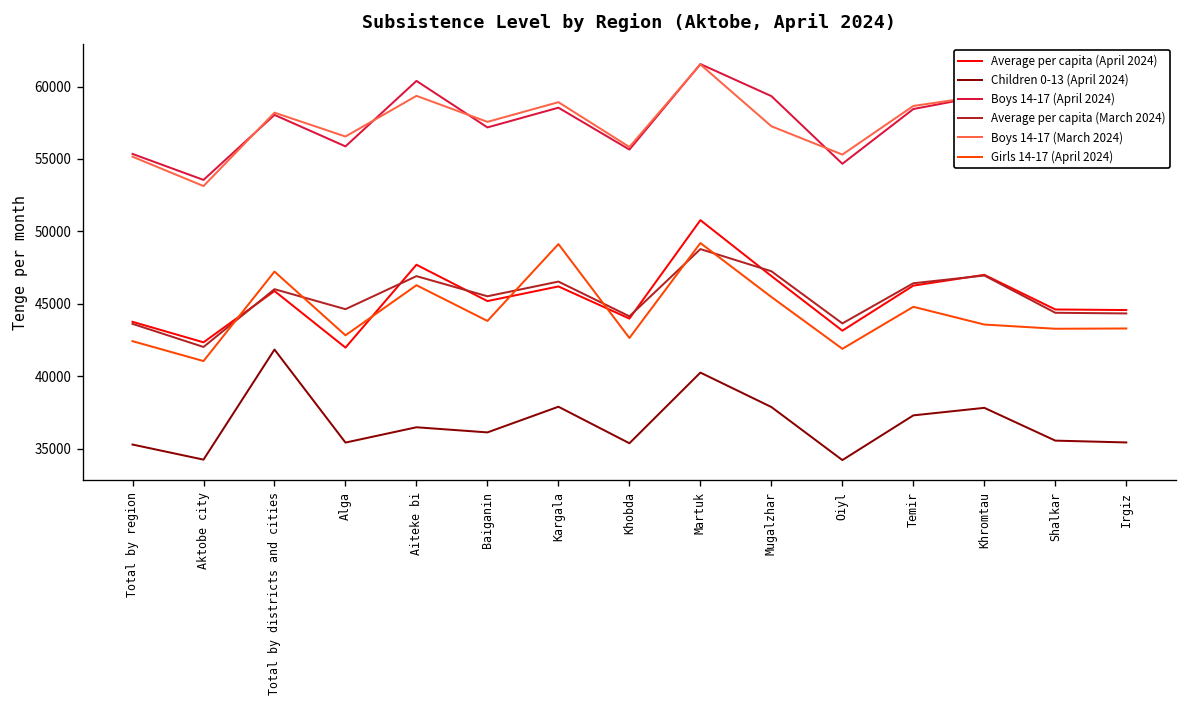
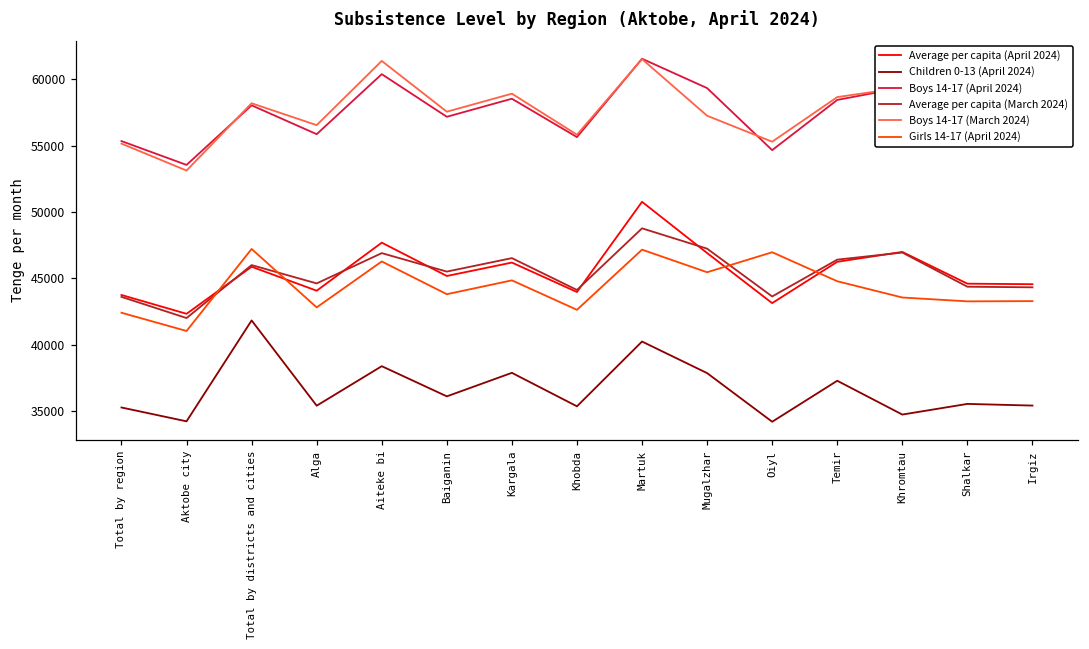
  {
    "Average per capita (April 2024)": {
      "Aktobe city": 42300,
-     "Alga": 42000,
+     "Alga": 44100,
      "Aiteke bi": 47700,
      "Baiganin": 45200,
      "Kargala": 46200,
      "Martuk": 50800,
      "Mugalzhar": 46900,
      "Oiyl": 43100,
      "Shalkar": 44600,
      "Irgiz": 44600
    },
    "Children 0-13 (April 2024)": {
      "Total by region": 35300,
      "Aktobe city": 34200,
      "Total by districts and cities": 41800,
      "Alga": 35400,
-     "Aiteke bi": 36500,
+     "Aiteke bi": 38400,
      "Baiganin": 36100,
      "Kargala": 37900,
      "Khobda": 35400,
      "Martuk": 40200,
      "Mugalzhar": 37900,
      "Oiyl": 34200,
      "Temir": 37300,
-     "Khromtau": 37800,
+     "Khromtau": 34700,
      "Shalkar": 35500,
      "Irgiz": 35400
    },
    "Boys 14-17 (March 2024)": {
      "Aktobe city": 53100,
      "Alga": 56600,
-     "Aiteke bi": 59400,
+     "Aiteke bi": 61400,
      "Baiganin": 57600,
      "Kargala": 58900,
      "Mugalzhar": 57300,
      "Oiyl": 55300
    },
    "Girls 14-17 (April 2024)": {
      "Total by region": 42400,
      "Aktobe city": 41000,
      "Total by districts and cities": 47200,
      "Alga": 42800,
      "Aiteke bi": 46300,
      "Baiganin": 43800,
-     "Kargala": 49100,
+     "Kargala": 44900,
      "Khobda": 42600,
-     "Martuk": 49200,
+     "Martuk": 47200,
      "Mugalzhar": 45500,
-     "Oiyl": 41900,
+     "Oiyl": 47000,
      "Temir": 44800,
      "Khromtau": 43600,
      "Shalkar": 43300,
      "Irgiz": 43300
    }
  }
